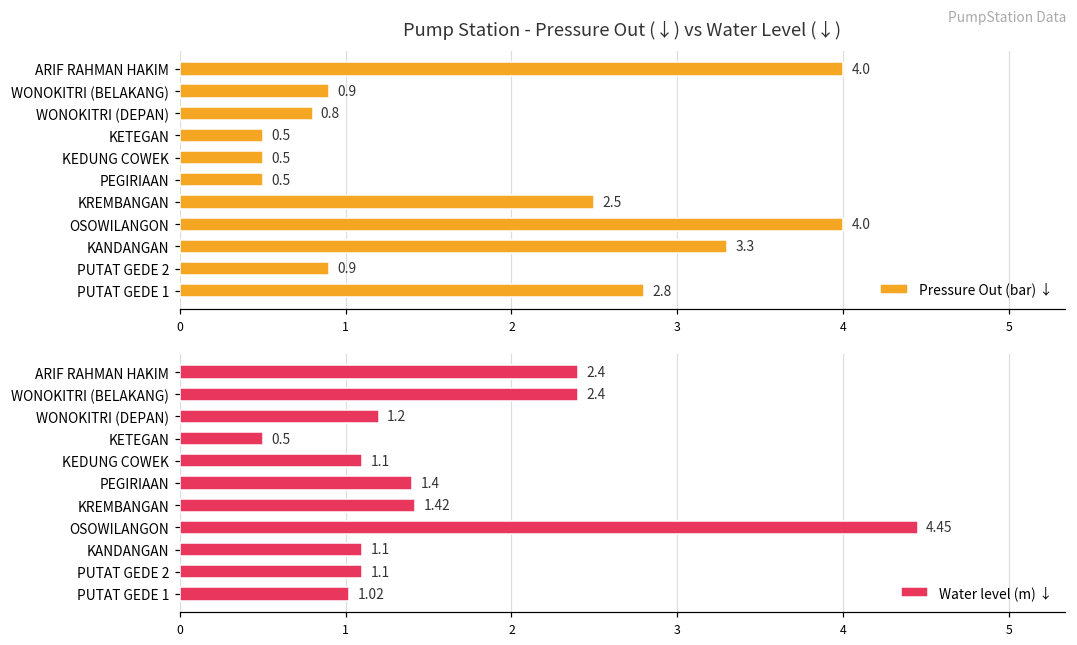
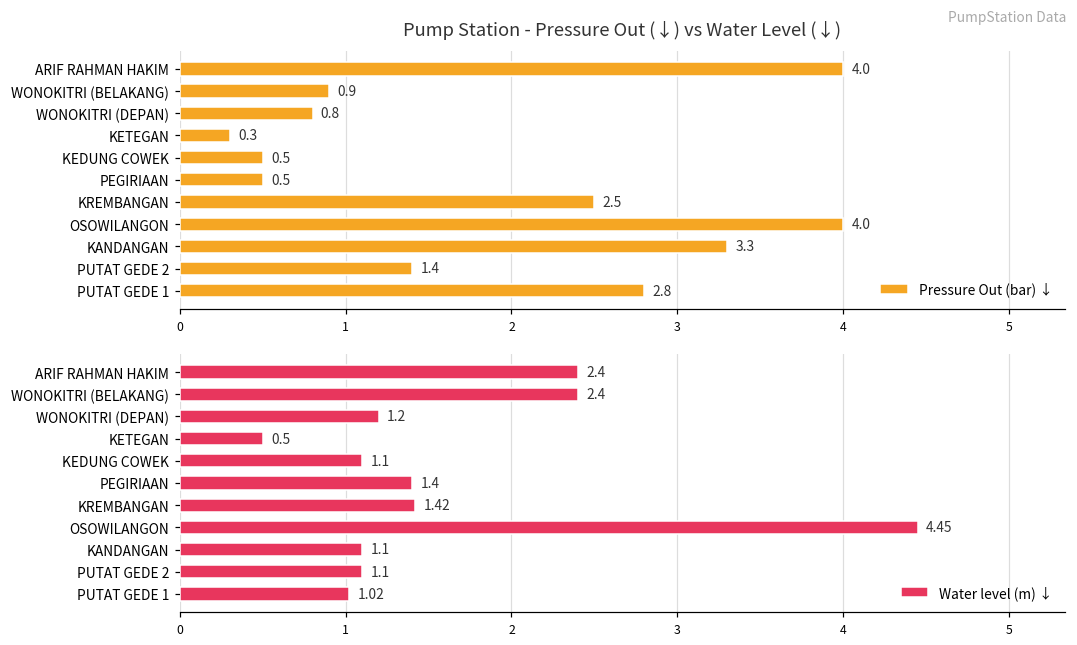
  {
    "Pump Station - Pressure Out (↓) vs Water Level (↓)": {
      "ARIF RAHMAN HAKIM": 4.0,
      "WONOKITRI (BELAKANG)": 0.9,
      "WONOKITRI (DEPAN)": 0.8,
-     "KETEGAN": 0.5,
+     "KETEGAN": 0.3,
      "KEDUNG COWEK": 0.5,
      "PEGIRIAAN": 0.5,
      "KREMBANGAN": 2.5,
      "OSOWILANGON": 4.0,
      "KANDANGAN": 3.3,
-     "PUTAT GEDE 2": 0.9,
+     "PUTAT GEDE 2": 1.4,
      "PUTAT GEDE 1": 2.8
    }
  }
